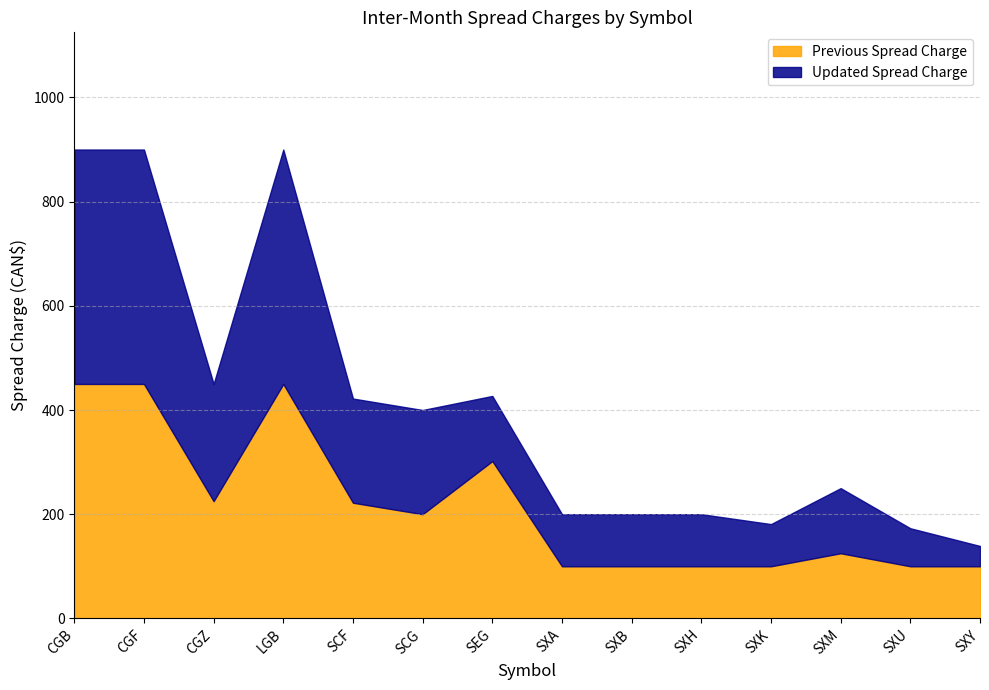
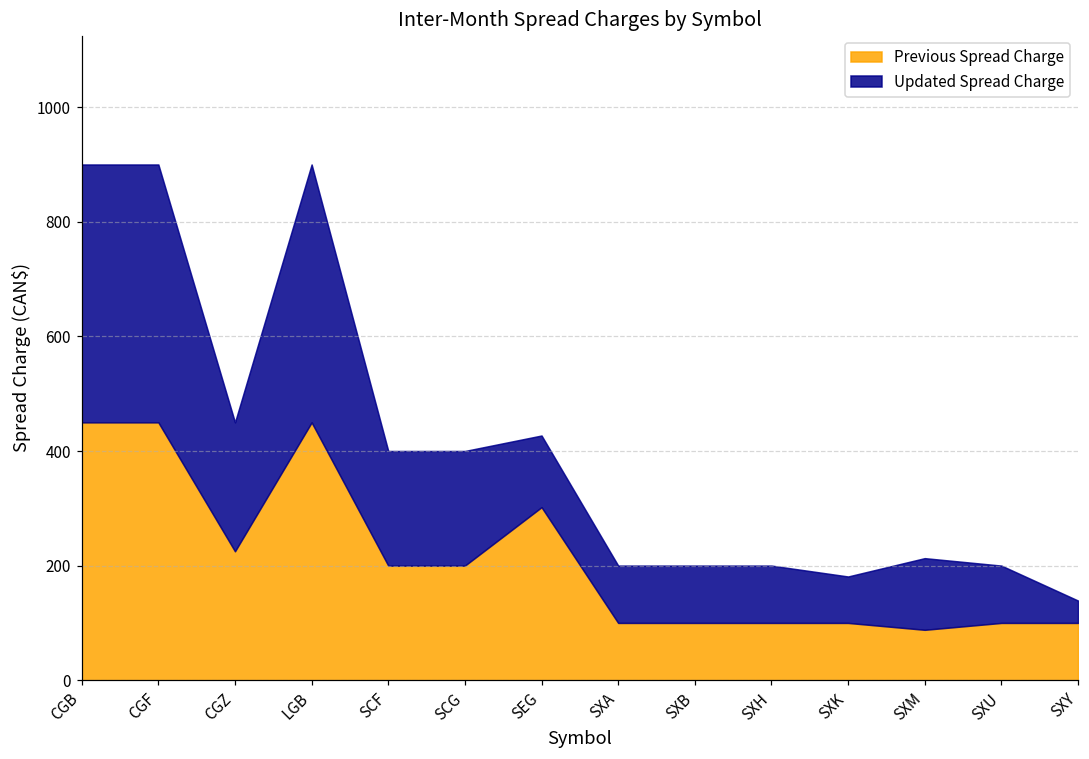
  {
    "Previous Spread Charge": {
      "CGB": 450,
      "CGF": 450,
      "CGZ": 230,
      "LGB": 450,
-     "SCF": 220,
+     "SCF": 200,
      "SCG": 200,
      "SEG": 300,
      "SXA": 100,
      "SXB": 100,
      "SXH": 100,
      "SXK": 100,
-     "SXM": 130,
+     "SXM": 90,
      "SXU": 100,
      "SXY": 100
    },
    "Updated Spread Charge": {
      "CGB": 450,
      "CGF": 450,
      "CGZ": 230,
      "LGB": 450,
      "SCF": 200,
      "SCG": 200,
      "SEG": 130,
      "SXA": 100,
      "SXB": 100,
      "SXH": 100,
      "SXK": 80,
      "SXM": 130,
-     "SXU": 70,
+     "SXU": 100,
      "SXY": 40
    }
  }
